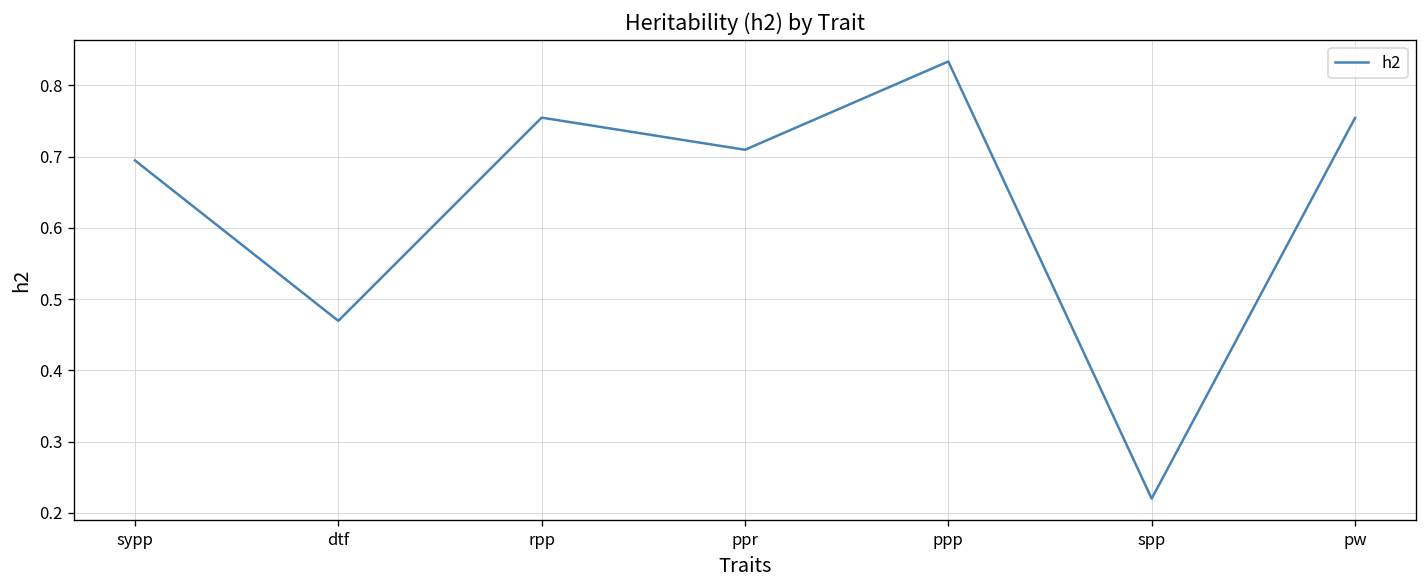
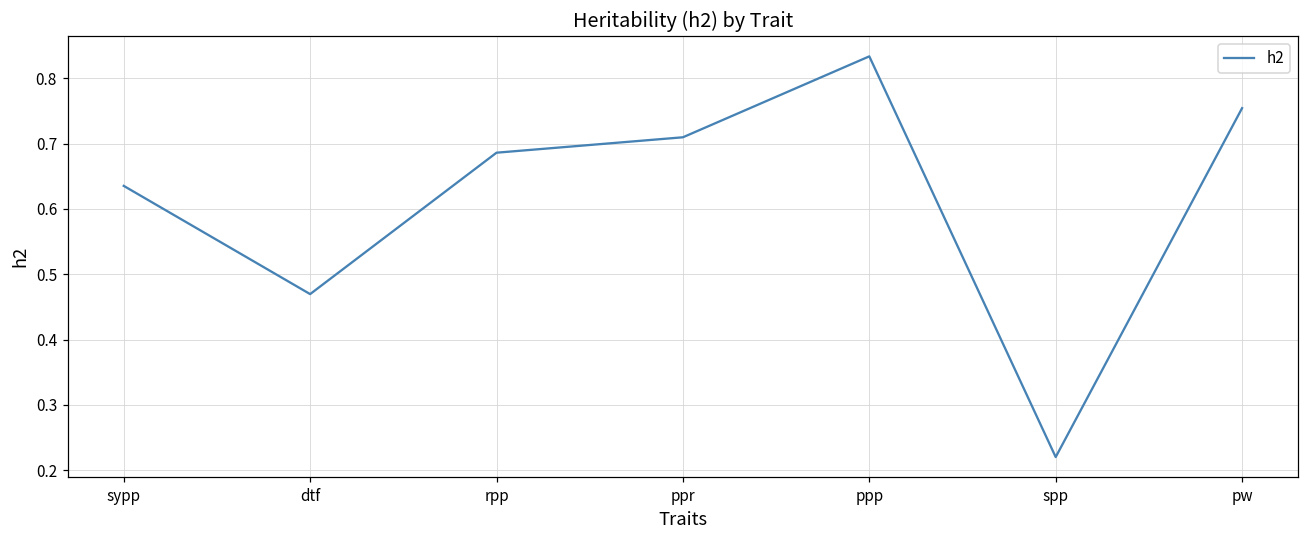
  {
-   "sypp": 0.69,
+   "sypp": 0.64,
    "dtf": 0.47,
-   "rpp": 0.75,
+   "rpp": 0.69,
    "ppr": 0.71,
    "ppp": 0.83,
    "spp": 0.22,
    "pw": 0.75
  }
